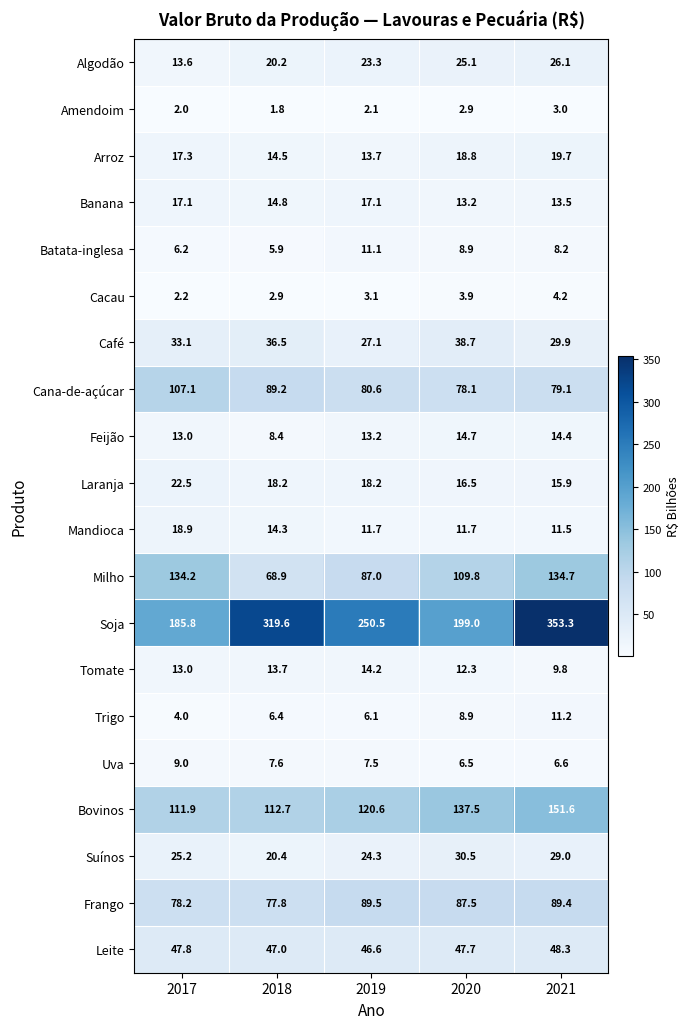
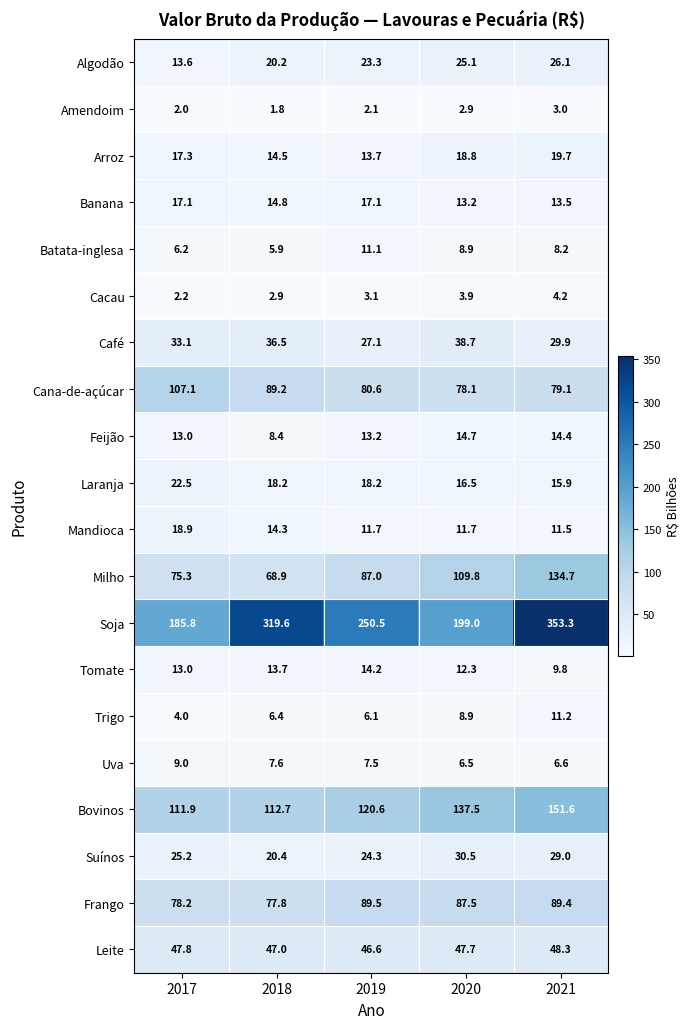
  {
    "Algodão": {
      "2017": 13.6,
      "2018": 20.2,
      "2019": 23.3,
      "2020": 25.1,
      "2021": 26.1
    },
    "Amendoim": {
      "2017": 2.0,
      "2018": 1.8,
      "2019": 2.1,
      "2020": 2.9,
      "2021": 3.0
    },
    "Arroz": {
      "2017": 17.3,
      "2018": 14.5,
      "2019": 13.7,
      "2020": 18.8,
      "2021": 19.7
    },
    "Banana": {
      "2017": 17.1,
      "2018": 14.8,
      "2019": 17.1,
      "2020": 13.2,
      "2021": 13.5
    },
    "Batata-inglesa": {
      "2017": 6.2,
      "2018": 5.9,
      "2019": 11.1,
      "2020": 8.9,
      "2021": 8.2
    },
    "Cacau": {
      "2017": 2.2,
      "2018": 2.9,
      "2019": 3.1,
      "2020": 3.9,
      "2021": 4.2
    },
    "Café": {
      "2017": 33.1,
      "2018": 36.5,
      "2019": 27.1,
      "2020": 38.7,
      "2021": 29.9
    },
    "Cana-de-açúcar": {
      "2017": 107.1,
      "2018": 89.2,
      "2019": 80.6,
      "2020": 78.1,
      "2021": 79.1
    },
    "Feijão": {
      "2017": 13.0,
      "2018": 8.4,
      "2019": 13.2,
      "2020": 14.7,
      "2021": 14.4
    },
    "Laranja": {
      "2017": 22.5,
      "2018": 18.2,
      "2019": 18.2,
      "2020": 16.5,
      "2021": 15.9
    },
    "Mandioca": {
      "2017": 18.9,
      "2018": 14.3,
      "2019": 11.7,
      "2020": 11.7,
      "2021": 11.5
    },
    "Milho": {
-     "2017": 134.2,
+     "2017": 75.3,
      "2018": 68.9,
      "2019": 87.0,
      "2020": 109.8,
      "2021": 134.7
    },
    "Soja": {
      "2017": 185.8,
      "2018": 319.6,
      "2019": 250.5,
      "2020": 199.0,
      "2021": 353.3
    },
    "Tomate": {
      "2017": 13.0,
      "2018": 13.7,
      "2019": 14.2,
      "2020": 12.3,
      "2021": 9.8
    },
    "Trigo": {
      "2017": 4.0,
      "2018": 6.4,
      "2019": 6.1,
      "2020": 8.9,
      "2021": 11.2
    },
    "Uva": {
      "2017": 9.0,
      "2018": 7.6,
      "2019": 7.5,
      "2020": 6.5,
      "2021": 6.6
    },
    "Bovinos": {
      "2017": 111.9,
      "2018": 112.7,
      "2019": 120.6,
      "2020": 137.5,
      "2021": 151.6
    },
    "Suínos": {
      "2017": 25.2,
      "2018": 20.4,
      "2019": 24.3,
      "2020": 30.5,
      "2021": 29.0
    },
    "Frango": {
      "2017": 78.2,
      "2018": 77.8,
      "2019": 89.5,
      "2020": 87.5,
      "2021": 89.4
    },
    "Leite": {
      "2017": 47.8,
      "2018": 47.0,
      "2019": 46.6,
      "2020": 47.7,
      "2021": 48.3
    }
  }
